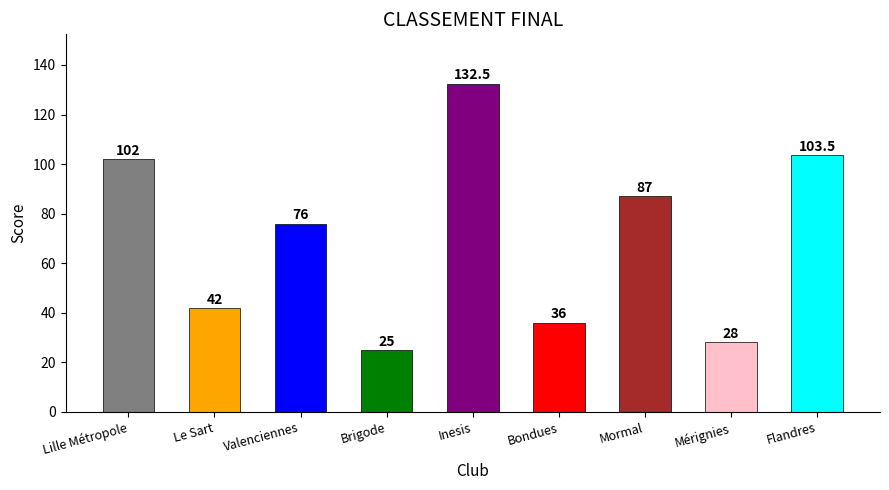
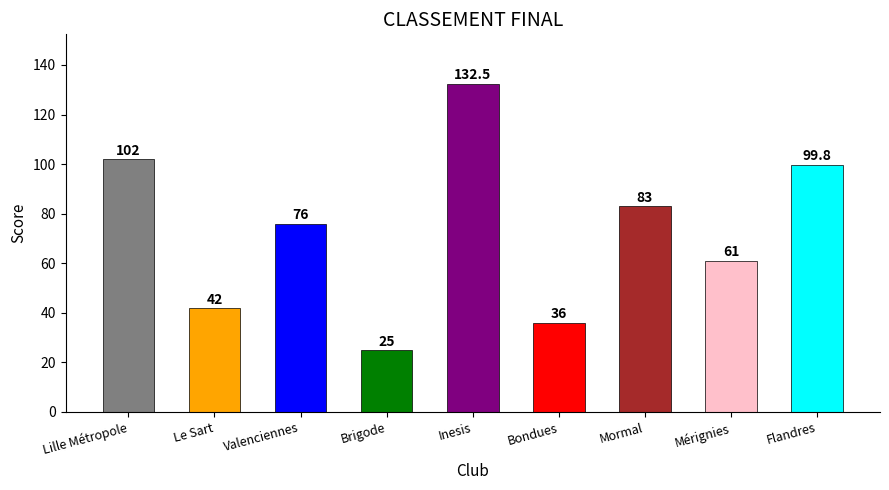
  {
    "Lille Métropole": 102,
    "Le Sart": 42,
    "Valenciennes": 76,
    "Brigode": 25,
    "Inesis": 132.5,
    "Bondues": 36,
-   "Mormal": 87,
-   "Mérignies": 28,
-   "Flandres": 103.5
+   "Mormal": 83,
+   "Mérignies": 61,
+   "Flandres": 99.8
  }
